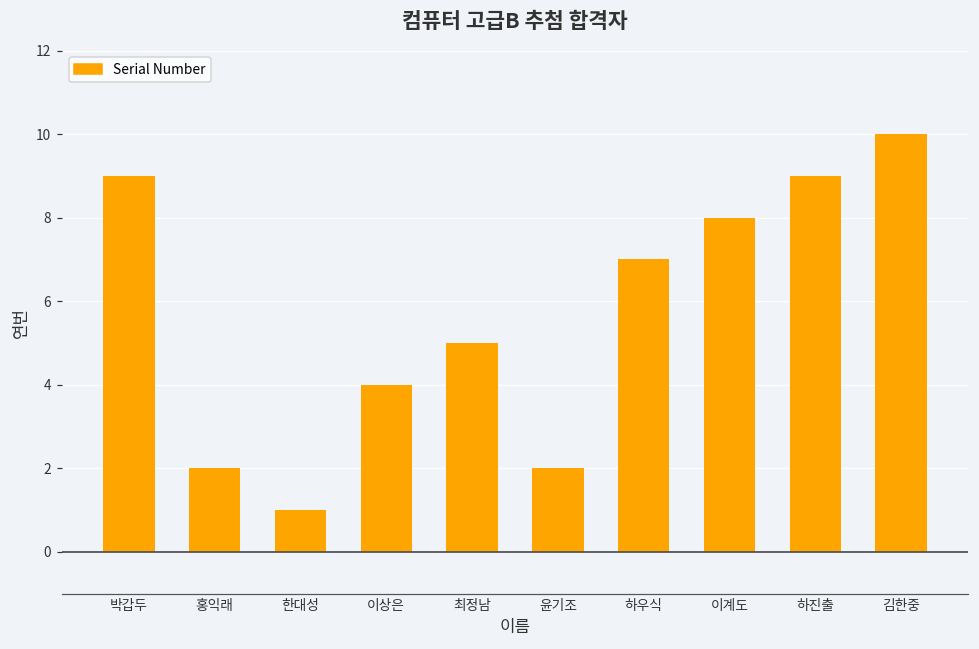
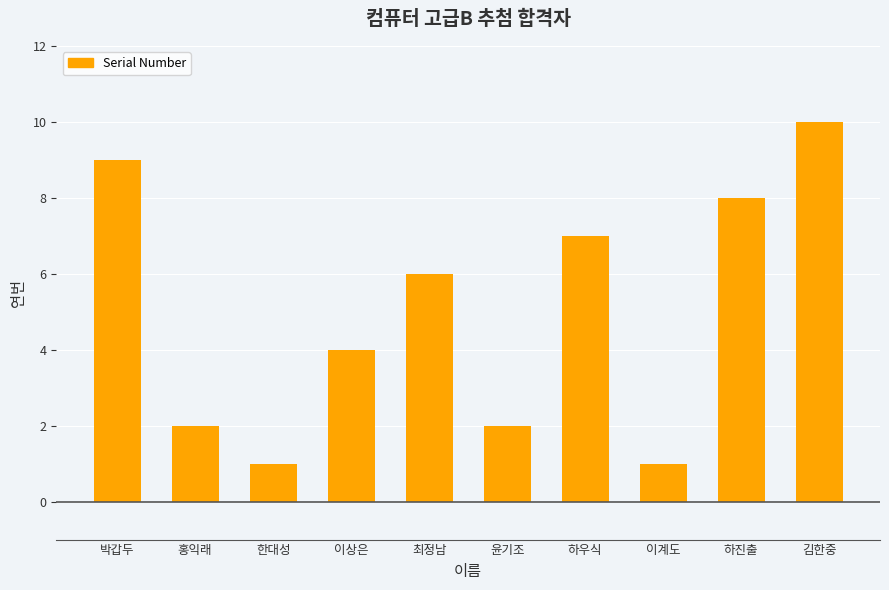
  {
    "박갑두": 9,
    "홍익래": 2,
    "한대성": 1,
    "이상은": 4,
-   "최정남": 5,
+   "최정남": 6,
    "윤기조": 2,
    "하우식": 7,
-   "이계도": 8,
-   "하진출": 9,
+   "이계도": 1,
+   "하진출": 8,
    "김한중": 10
  }
